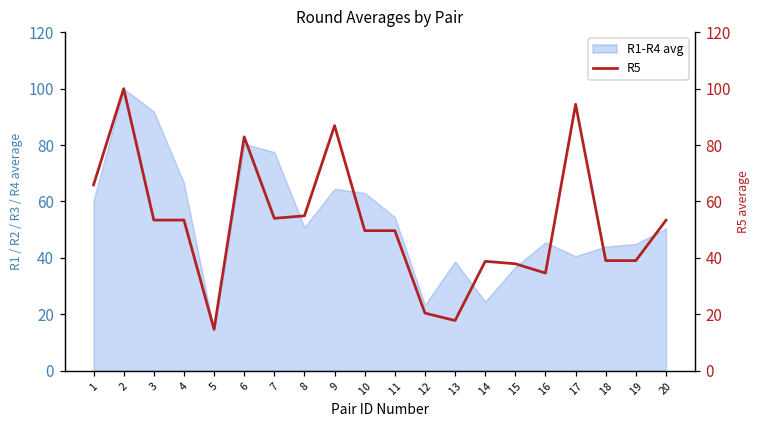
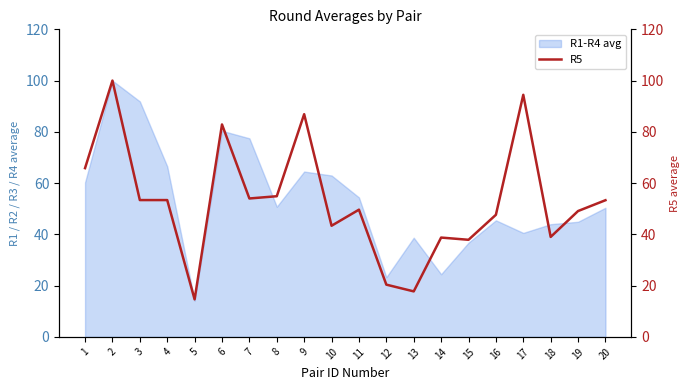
  {
    "R1-R4 avg": {
      "1": 60,
      "2": 100,
      "3": 92,
      "4": 67,
      "5": 14,
      "6": 80,
      "7": 77,
      "8": 51,
      "9": 65,
      "10": 63,
      "11": 54,
      "12": 23,
      "13": 39,
      "14": 24,
      "15": 37,
      "16": 45,
      "17": 41,
      "18": 44,
      "19": 45,
      "20": 50
    },
    "R5": {
      "1": 66,
      "2": 100,
      "3": 53,
      "4": 53,
      "5": 15,
      "6": 83,
      "7": 54,
      "8": 55,
      "9": 87,
-     "10": 50,
+     "10": 43,
      "11": 50,
      "12": 20,
      "13": 18,
      "14": 39,
      "15": 38,
-     "16": 35,
+     "16": 48,
      "17": 94,
      "18": 39,
-     "19": 39,
+     "19": 49,
      "20": 53
    }
  }
